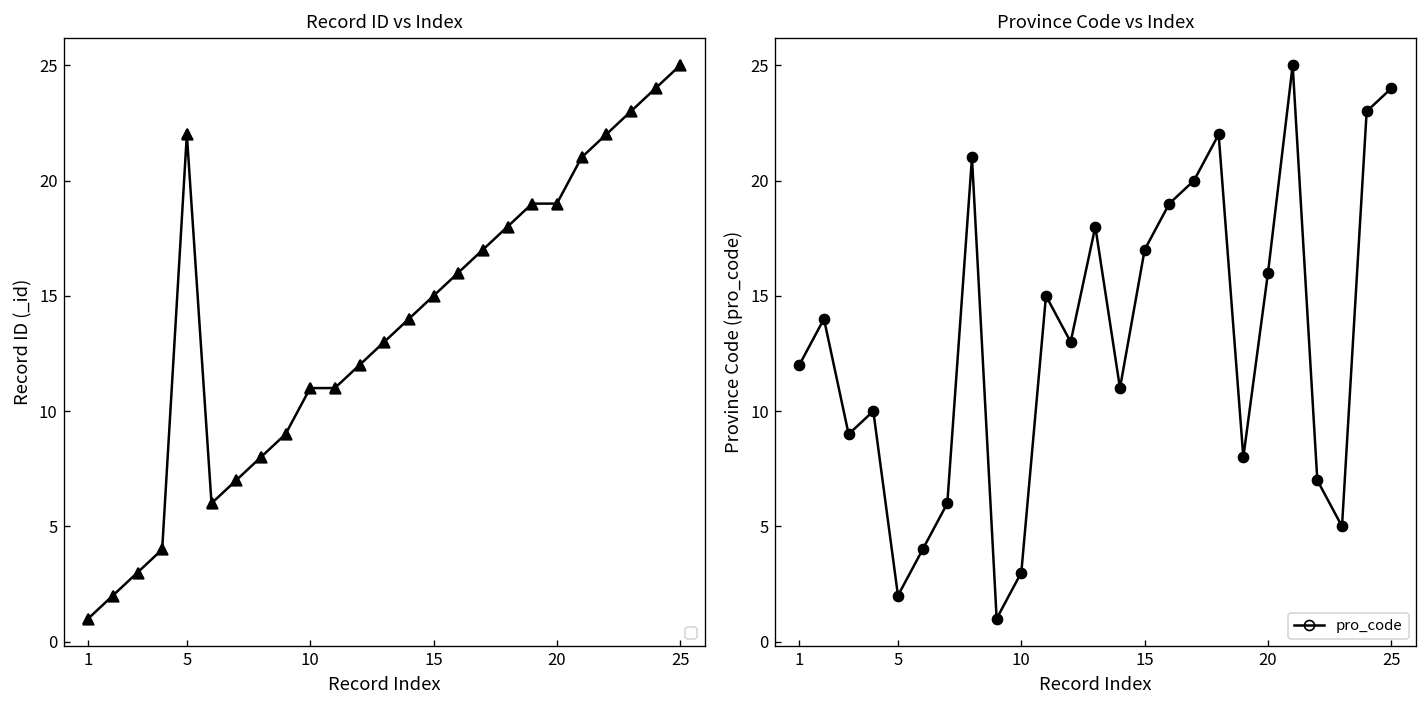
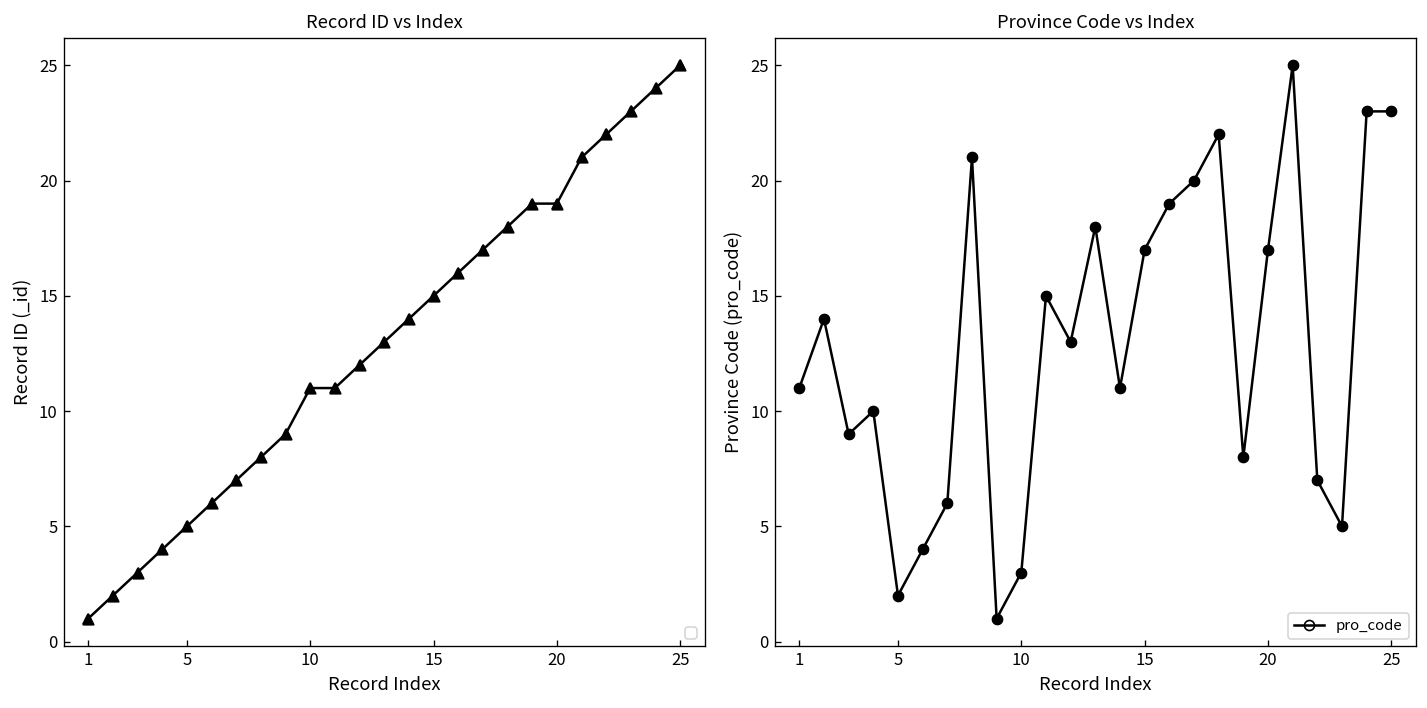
  {
    "Record ID vs Index": {
      "1": 1,
-     "5": 22,
+     "5": 5,
      "10": 11,
      "15": 15,
      "20": 19,
      "25": 25
    },
    "Province Code vs Index": {
-     "1": 12,
+     "1": 11,
      "5": 2,
      "10": 3,
      "15": 17,
-     "20": 16,
-     "25": 24
+     "20": 17,
+     "25": 23
    }
  }
